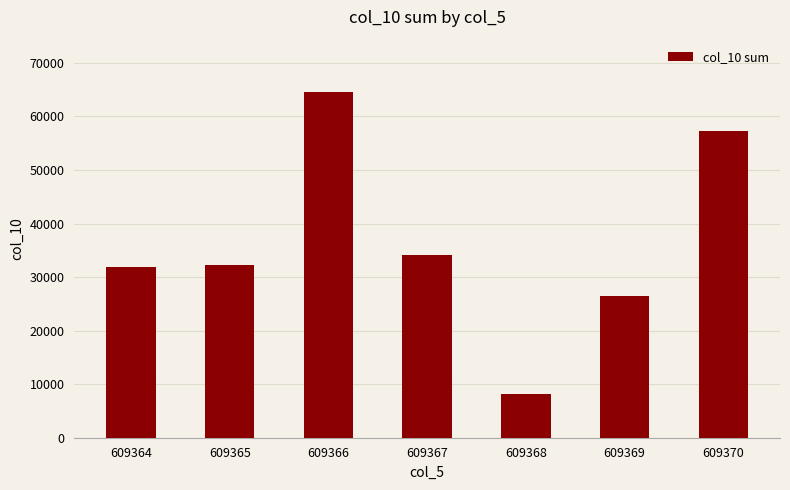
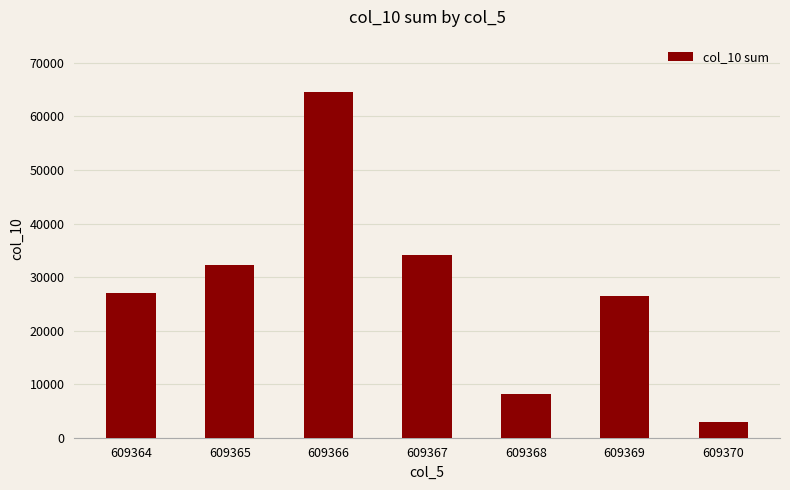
  {
-   "609364": 32000,
+   "609364": 27000,
    "609365": 32000,
    "609366": 65000,
    "609367": 34000,
    "609368": 8000,
    "609369": 26000,
-   "609370": 57000
+   "609370": 3000
  }
